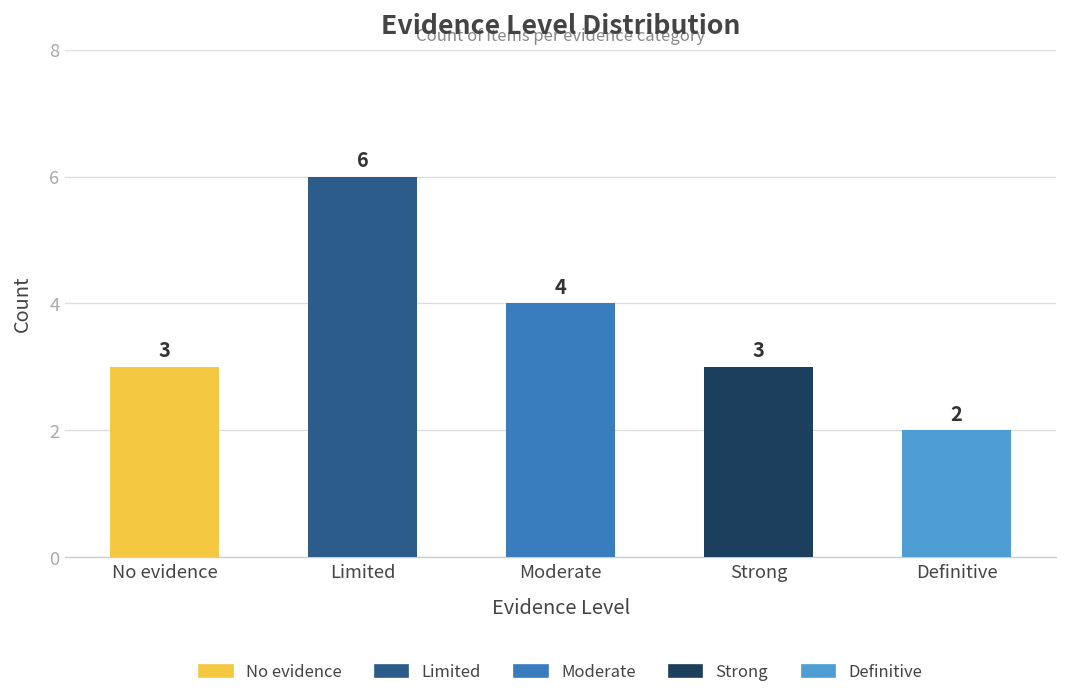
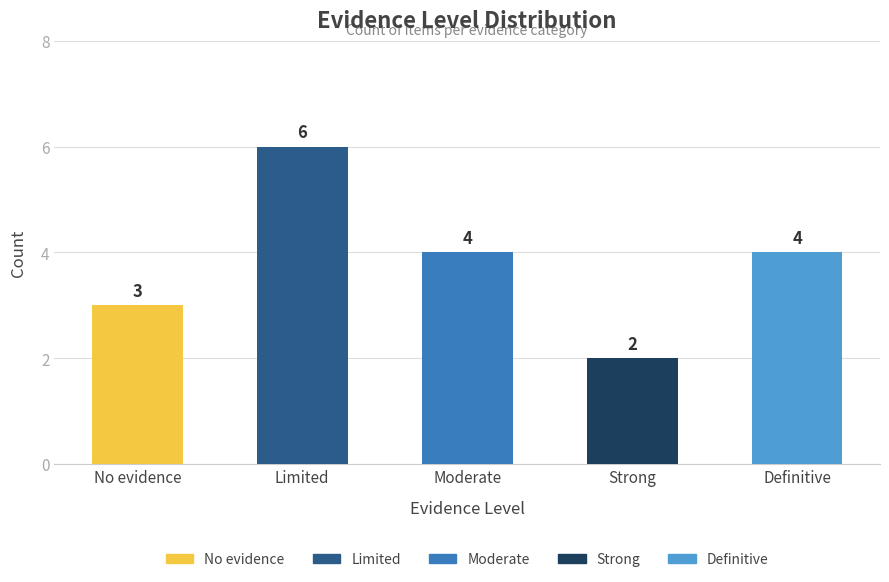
  {
    "No evidence": 3,
    "Limited": 6,
    "Moderate": 4,
-   "Strong": 3,
-   "Definitive": 2
+   "Strong": 2,
+   "Definitive": 4
  }
